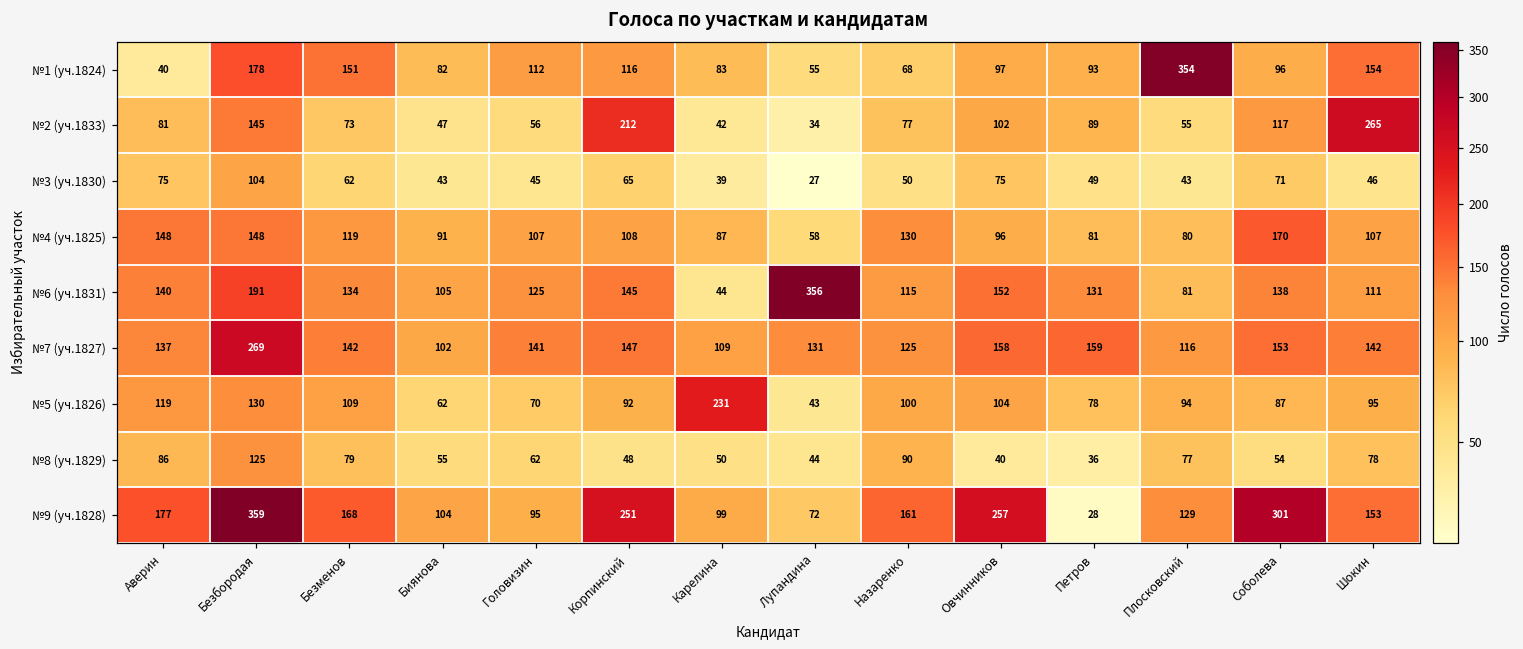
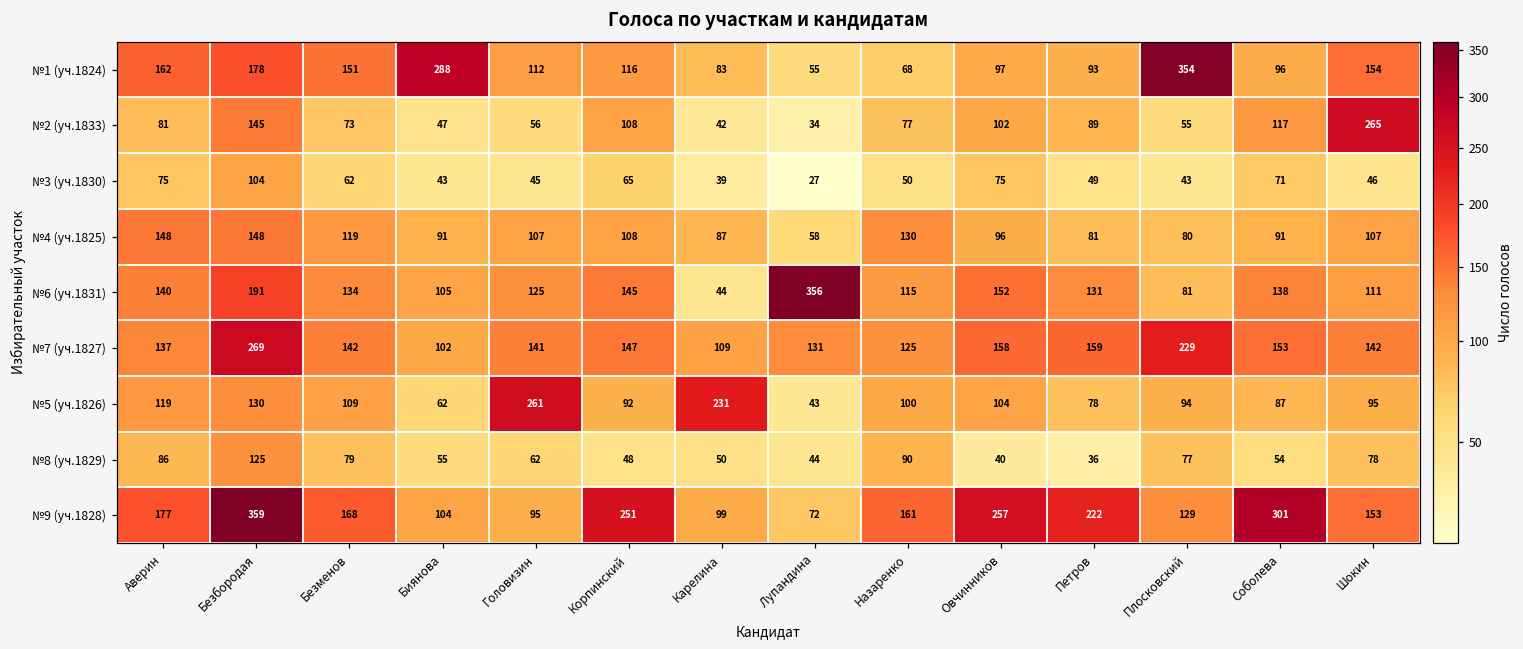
  {
    "№1 (уч.1824)": {
-     "Аверин": 40,
+     "Аверин": 162,
      "Безбородая": 178,
      "Безменов": 151,
-     "Биянова": 82,
+     "Биянова": 288,
      "Головизин": 112,
      "Корпинский": 116,
      "Карелина": 83,
      "Лупандина": 55,
      "Назаренко": 68,
      "Овчинников": 97,
      "Петров": 93,
      "Плосковский": 354,
      "Соболева": 96,
      "Шокин": 154
    },
    "№2 (уч.1833)": {
      "Аверин": 81,
      "Безбородая": 145,
      "Безменов": 73,
      "Биянова": 47,
      "Головизин": 56,
-     "Корпинский": 212,
+     "Корпинский": 108,
      "Карелина": 42,
      "Лупандина": 34,
      "Назаренко": 77,
      "Овчинников": 102,
      "Петров": 89,
      "Плосковский": 55,
      "Соболева": 117,
      "Шокин": 265
    },
    "№3 (уч.1830)": {
      "Аверин": 75,
      "Безбородая": 104,
      "Безменов": 62,
      "Биянова": 43,
      "Головизин": 45,
      "Корпинский": 65,
      "Карелина": 39,
      "Лупандина": 27,
      "Назаренко": 50,
      "Овчинников": 75,
      "Петров": 49,
      "Плосковский": 43,
      "Соболева": 71,
      "Шокин": 46
    },
    "№4 (уч.1825)": {
      "Аверин": 148,
      "Безбородая": 148,
      "Безменов": 119,
      "Биянова": 91,
      "Головизин": 107,
      "Корпинский": 108,
      "Карелина": 87,
      "Лупандина": 58,
      "Назаренко": 130,
      "Овчинников": 96,
      "Петров": 81,
      "Плосковский": 80,
-     "Соболева": 170,
+     "Соболева": 91,
      "Шокин": 107
    },
    "№6 (уч.1831)": {
      "Аверин": 140,
      "Безбородая": 191,
      "Безменов": 134,
      "Биянова": 105,
      "Головизин": 125,
      "Корпинский": 145,
      "Карелина": 44,
      "Лупандина": 356,
      "Назаренко": 115,
      "Овчинников": 152,
      "Петров": 131,
      "Плосковский": 81,
      "Соболева": 138,
      "Шокин": 111
    },
    "№7 (уч.1827)": {
      "Аверин": 137,
      "Безбородая": 269,
      "Безменов": 142,
      "Биянова": 102,
      "Головизин": 141,
      "Корпинский": 147,
      "Карелина": 109,
      "Лупандина": 131,
      "Назаренко": 125,
      "Овчинников": 158,
      "Петров": 159,
-     "Плосковский": 116,
+     "Плосковский": 229,
      "Соболева": 153,
      "Шокин": 142
    },
    "№5 (уч.1826)": {
      "Аверин": 119,
      "Безбородая": 130,
      "Безменов": 109,
      "Биянова": 62,
-     "Головизин": 70,
+     "Головизин": 261,
      "Корпинский": 92,
      "Карелина": 231,
      "Лупандина": 43,
      "Назаренко": 100,
      "Овчинников": 104,
      "Петров": 78,
      "Плосковский": 94,
      "Соболева": 87,
      "Шокин": 95
    },
    "№8 (уч.1829)": {
      "Аверин": 86,
      "Безбородая": 125,
      "Безменов": 79,
      "Биянова": 55,
      "Головизин": 62,
      "Корпинский": 48,
      "Карелина": 50,
      "Лупандина": 44,
      "Назаренко": 90,
      "Овчинников": 40,
      "Петров": 36,
      "Плосковский": 77,
      "Соболева": 54,
      "Шокин": 78
    },
    "№9 (уч.1828)": {
      "Аверин": 177,
      "Безбородая": 359,
      "Безменов": 168,
      "Биянова": 104,
      "Головизин": 95,
      "Корпинский": 251,
      "Карелина": 99,
      "Лупандина": 72,
      "Назаренко": 161,
      "Овчинников": 257,
-     "Петров": 28,
+     "Петров": 222,
      "Плосковский": 129,
      "Соболева": 301,
      "Шокин": 153
    }
  }
